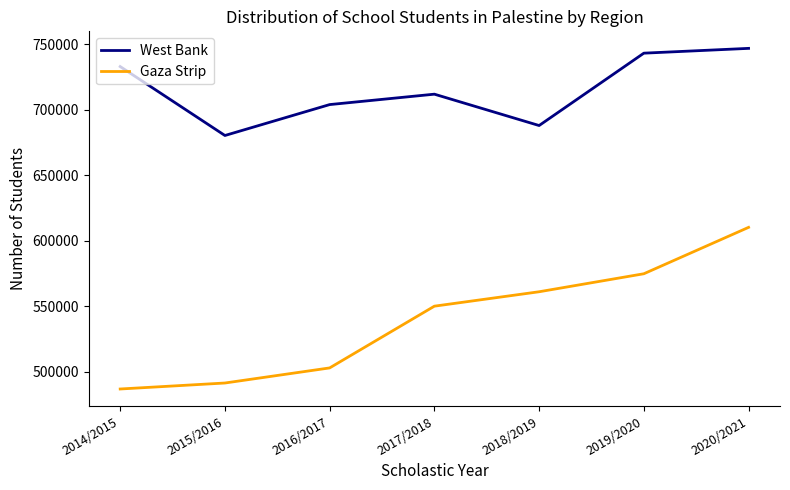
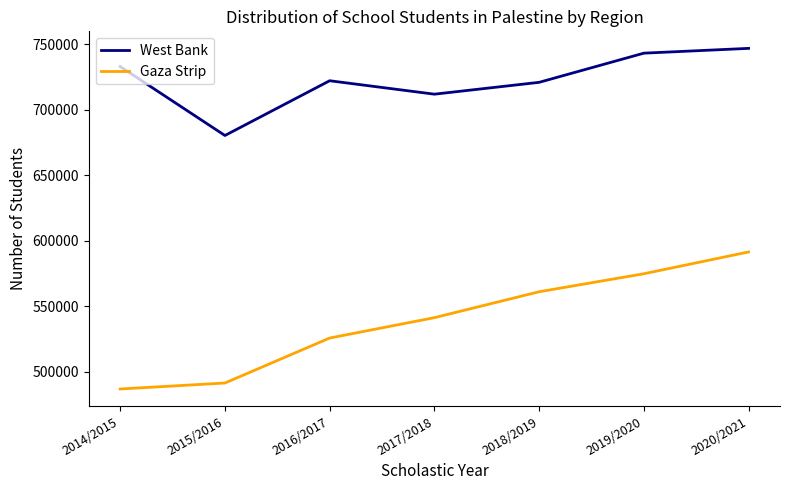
  {
    "West Bank": {
      "2015/2016": 680000,
-     "2016/2017": 704000,
+     "2016/2017": 722000,
      "2017/2018": 712000,
-     "2018/2019": 688000,
+     "2018/2019": 721000,
      "2019/2020": 743000,
      "2020/2021": 747000
    },
    "Gaza Strip": {
      "2014/2015": 487000,
      "2015/2016": 491000,
-     "2016/2017": 503000,
-     "2017/2018": 550000,
+     "2016/2017": 526000,
+     "2017/2018": 541000,
      "2018/2019": 561000,
      "2019/2020": 575000,
-     "2020/2021": 610000
+     "2020/2021": 591000
    }
  }
